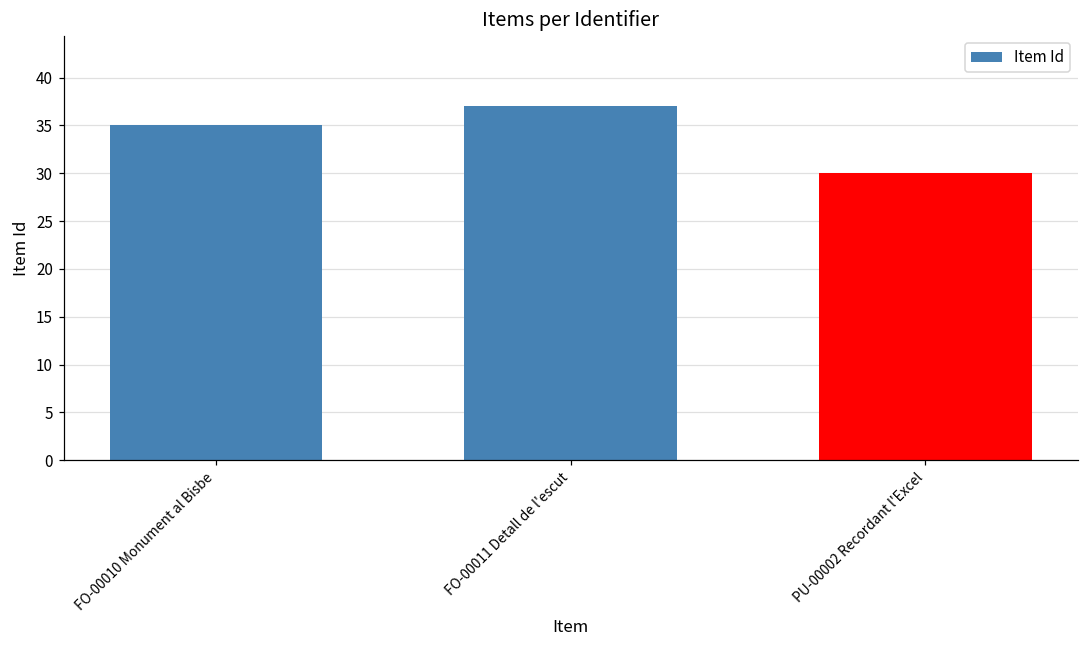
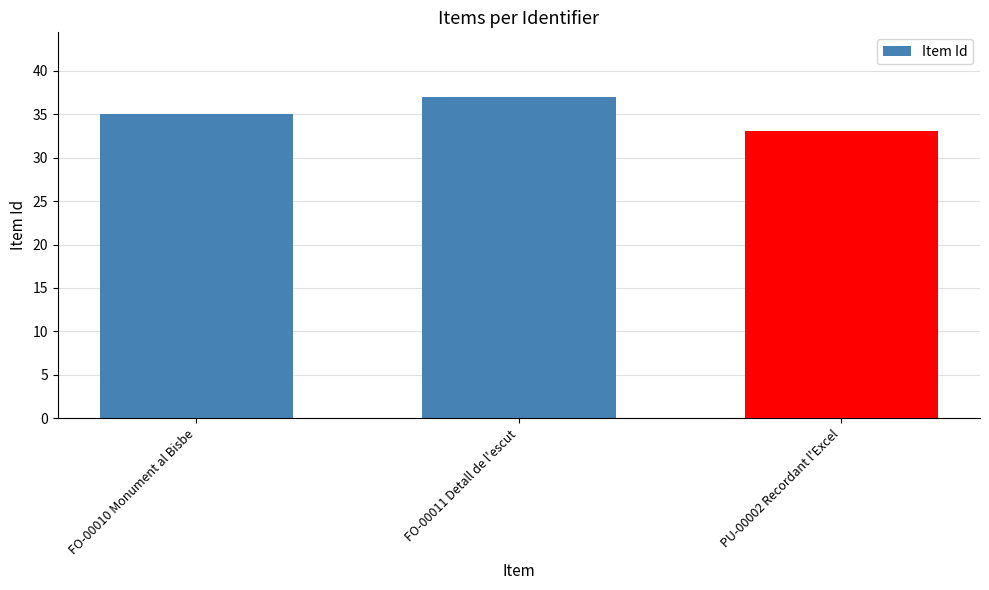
  {
    "FO-00010 Monument al Bisbe": 35,
    "FO-00011 Detall de l'escut": 37,
-   "PU-00002 Recordant l'Excel": 30
+   "PU-00002 Recordant l'Excel": 33
  }
